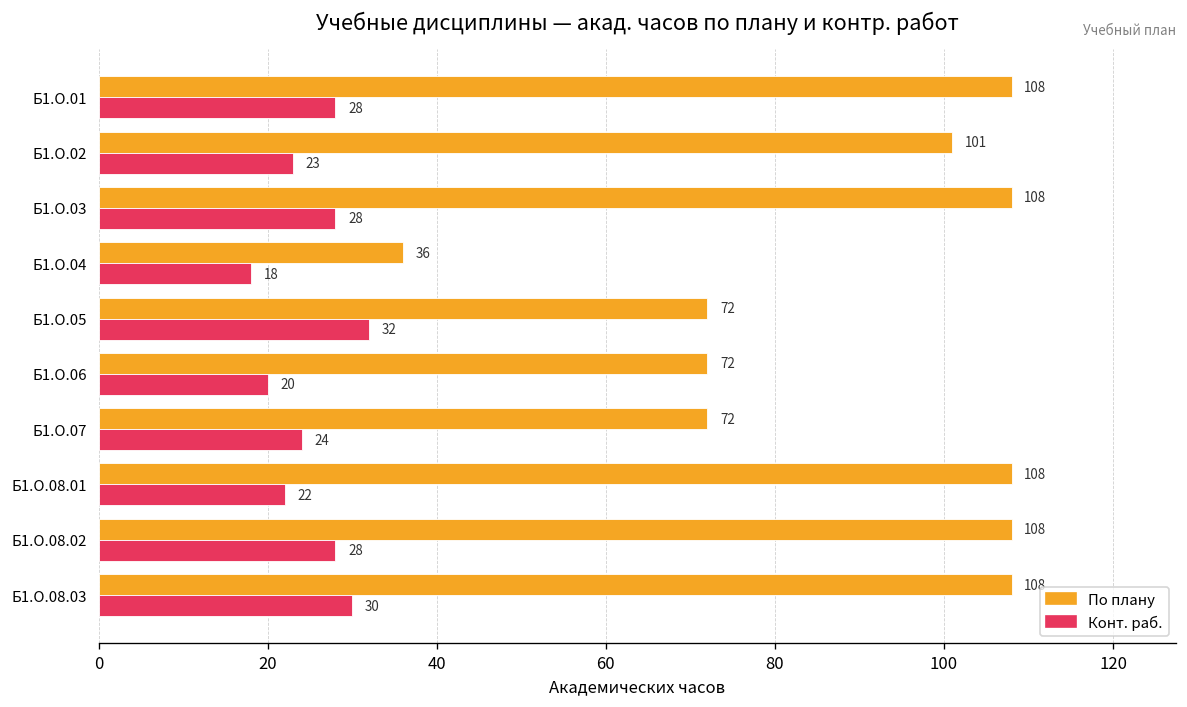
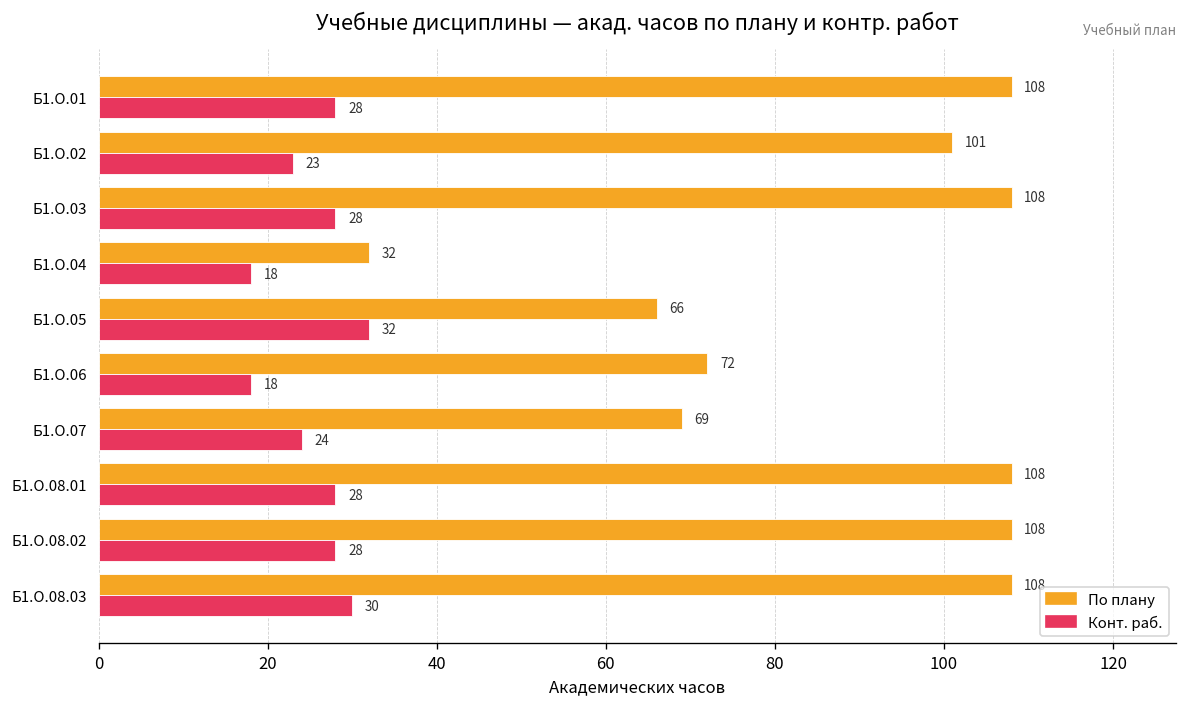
  {
    "По плану": {
      "Б1.О.01": 108,
      "Б1.О.02": 101,
      "Б1.О.03": 108,
-     "Б1.О.04": 36,
-     "Б1.О.05": 72,
+     "Б1.О.04": 32,
+     "Б1.О.05": 66,
      "Б1.О.06": 72,
-     "Б1.О.07": 72,
+     "Б1.О.07": 69,
      "Б1.О.08.01": 108,
      "Б1.О.08.02": 108
    },
    "Конт. раб.": {
      "Б1.О.01": 28,
      "Б1.О.02": 23,
      "Б1.О.03": 28,
      "Б1.О.04": 18,
      "Б1.О.05": 32,
-     "Б1.О.06": 20,
+     "Б1.О.06": 18,
      "Б1.О.07": 24,
-     "Б1.О.08.01": 22,
+     "Б1.О.08.01": 28,
      "Б1.О.08.02": 28,
      "Б1.О.08.03": 30
    }
  }
